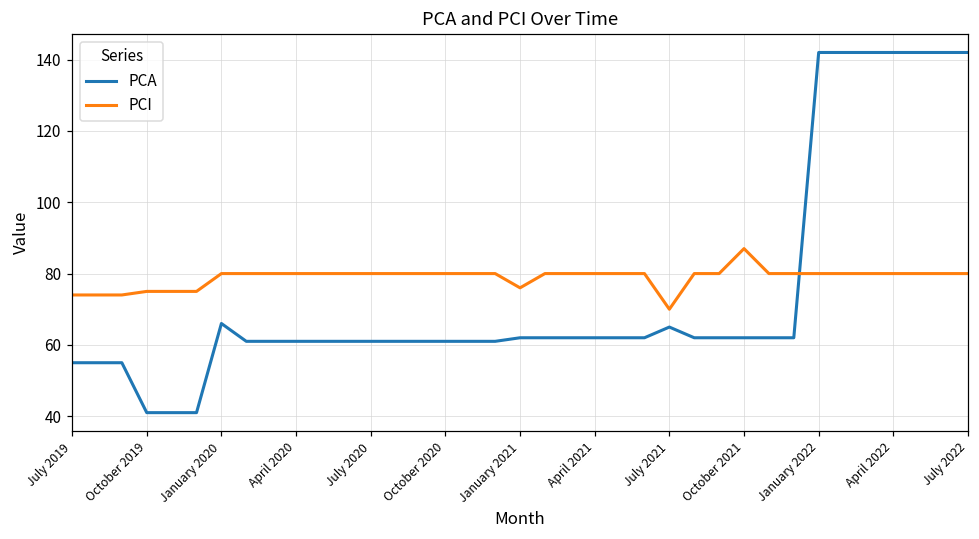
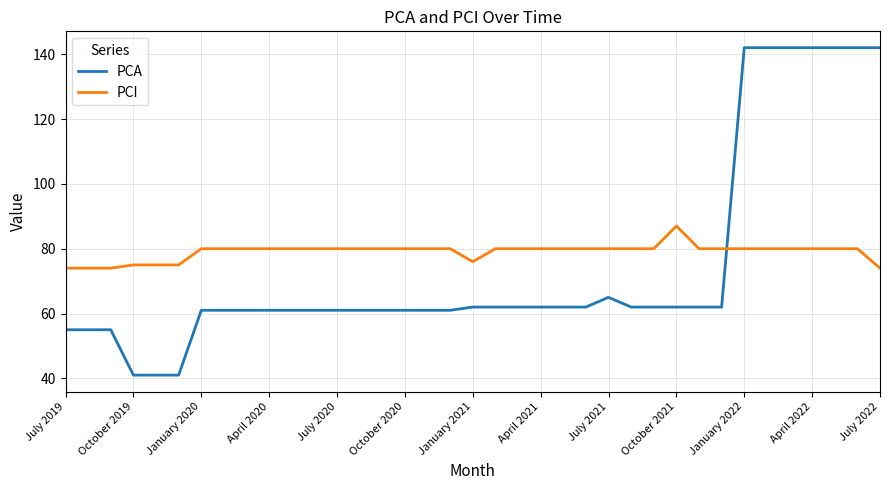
  {
    "PCA": {
      "July 2019": 55,
      "October 2019": 41,
-     "January 2020": 66,
+     "January 2020": 61,
      "April 2020": 61,
      "July 2020": 61,
      "October 2020": 61,
      "January 2021": 62,
      "April 2021": 62,
      "July 2021": 65,
      "October 2021": 62,
      "January 2022": 142,
      "April 2022": 142,
      "July 2022": 142
    },
    "PCI": {
      "July 2019": 74,
      "October 2019": 75,
      "January 2020": 80,
      "April 2020": 80,
      "July 2020": 80,
      "October 2020": 80,
      "January 2021": 76,
      "April 2021": 80,
-     "July 2021": 70,
+     "July 2021": 80,
      "October 2021": 87,
      "January 2022": 80,
      "April 2022": 80,
-     "July 2022": 80
+     "July 2022": 74
    }
  }
